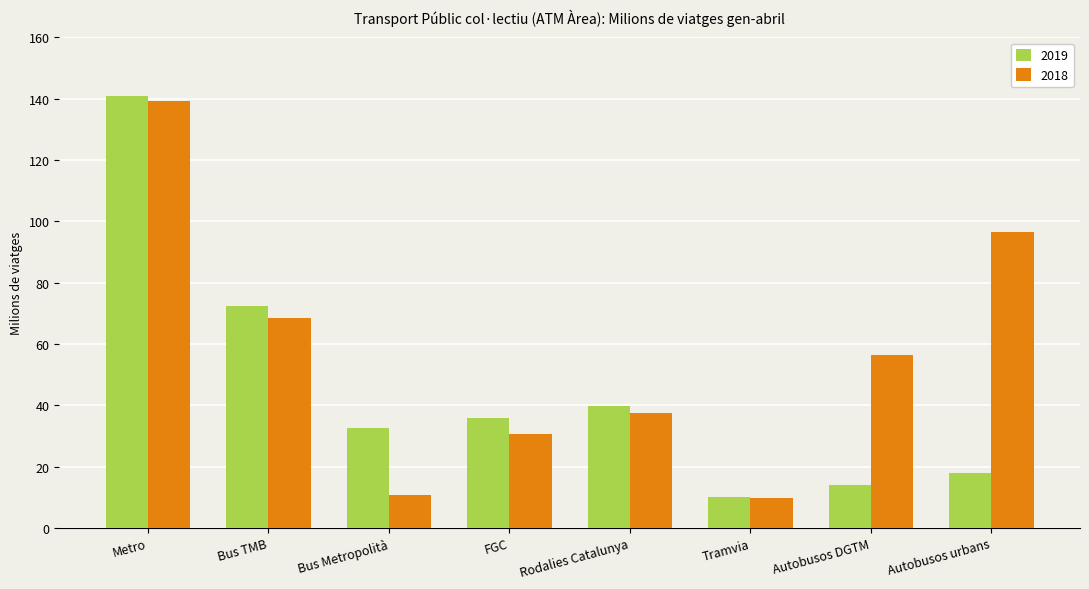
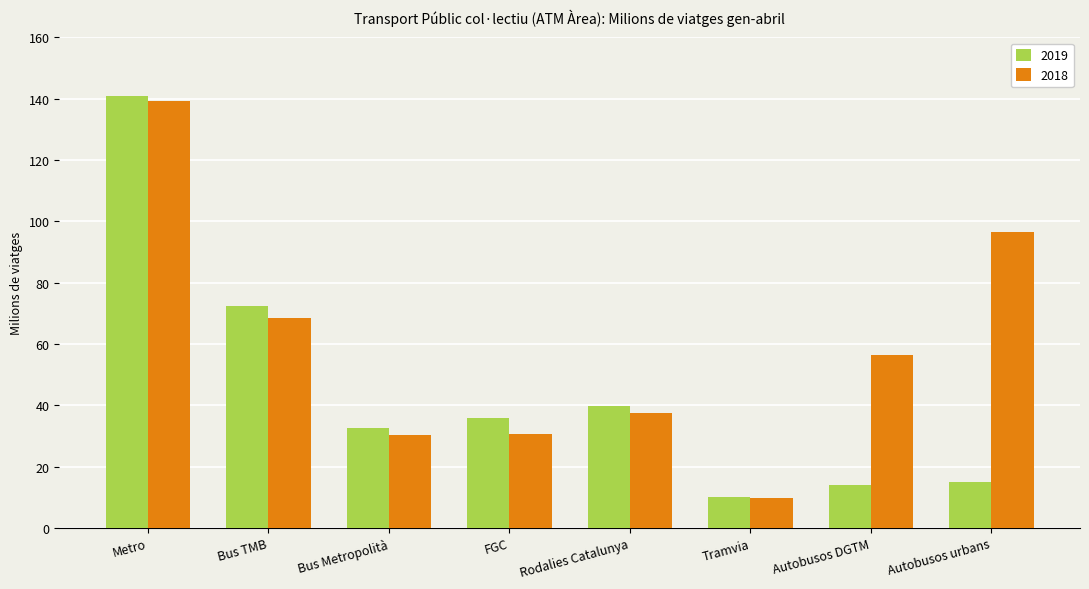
  {
    "2019": {
      "Metro": 141,
      "Bus TMB": 72,
      "Bus Metropolità": 33,
      "FGC": 36,
      "Rodalies Catalunya": 40,
      "Tramvia": 10,
      "Autobusos DGTM": 14,
-     "Autobusos urbans": 18
+     "Autobusos urbans": 15
    },
    "2018": {
      "Metro": 139,
      "Bus TMB": 68,
-     "Bus Metropolità": 11,
+     "Bus Metropolità": 30,
      "FGC": 31,
      "Rodalies Catalunya": 38,
      "Tramvia": 10,
      "Autobusos DGTM": 56,
      "Autobusos urbans": 97
    }
  }
